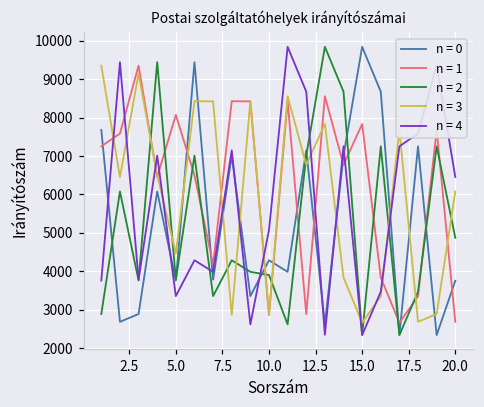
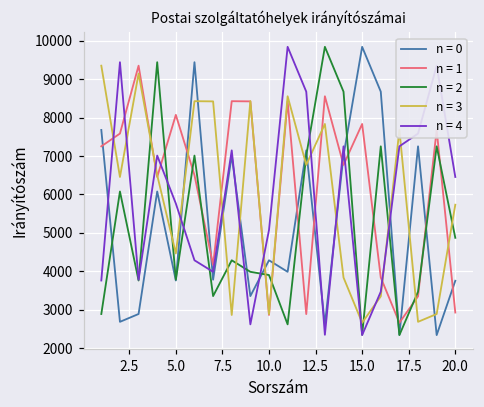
  {
    "n = 0": {
      "10.0": 4300,
      "15.0": 9800,
      "20.0": 3800
    },
    "n = 1": {
      "5.0": 8100,
      "15.0": 7800,
-     "20.0": 2700
+     "20.0": 2900
    },
    "n = 2": {
      "10.0": 3900,
      "20.0": 4900
    },
    "n = 3": {
      "5.0": 4500,
      "15.0": 2700,
-     "20.0": 6100
+     "20.0": 5700
    },
    "n = 4": {
-     "5.0": 3400,
+     "5.0": 5800,
      "10.0": 5100,
      "20.0": 6500
    }
  }
